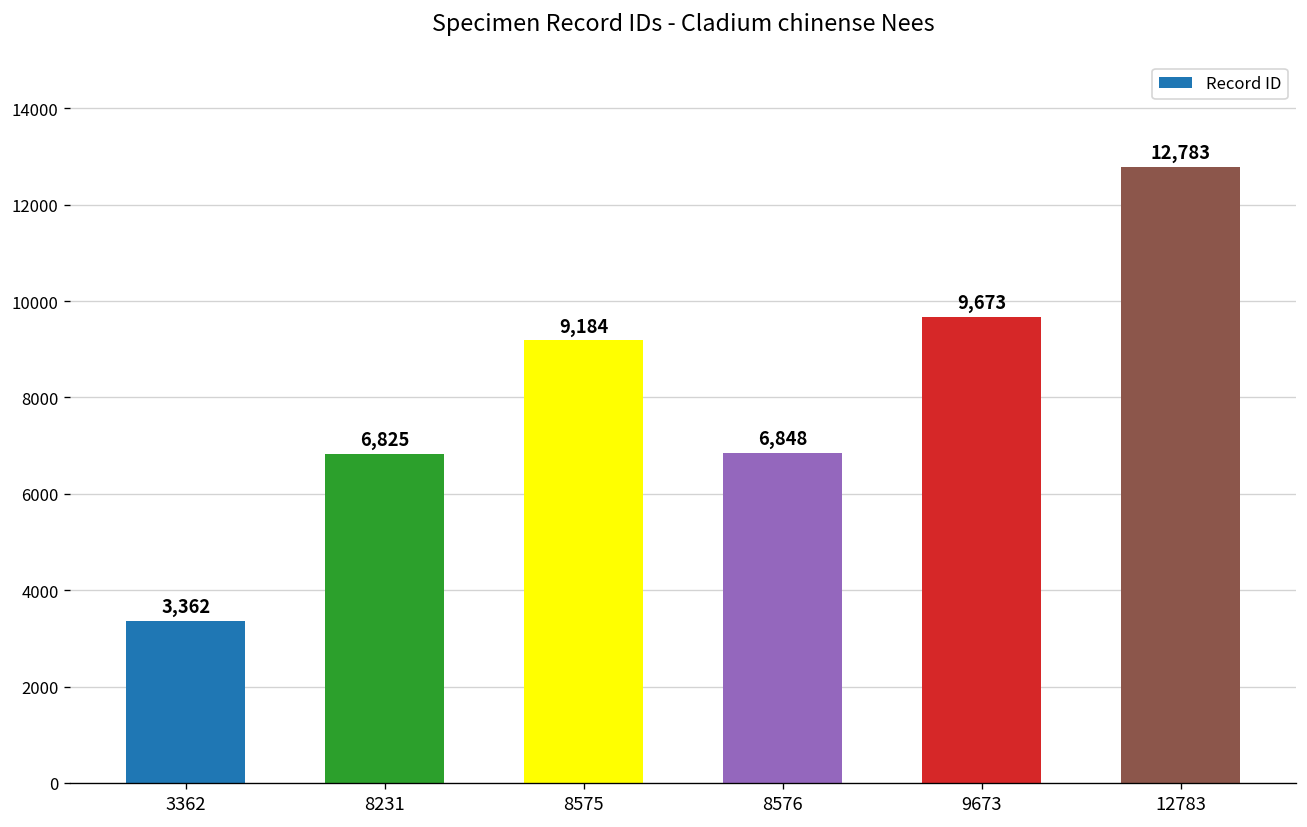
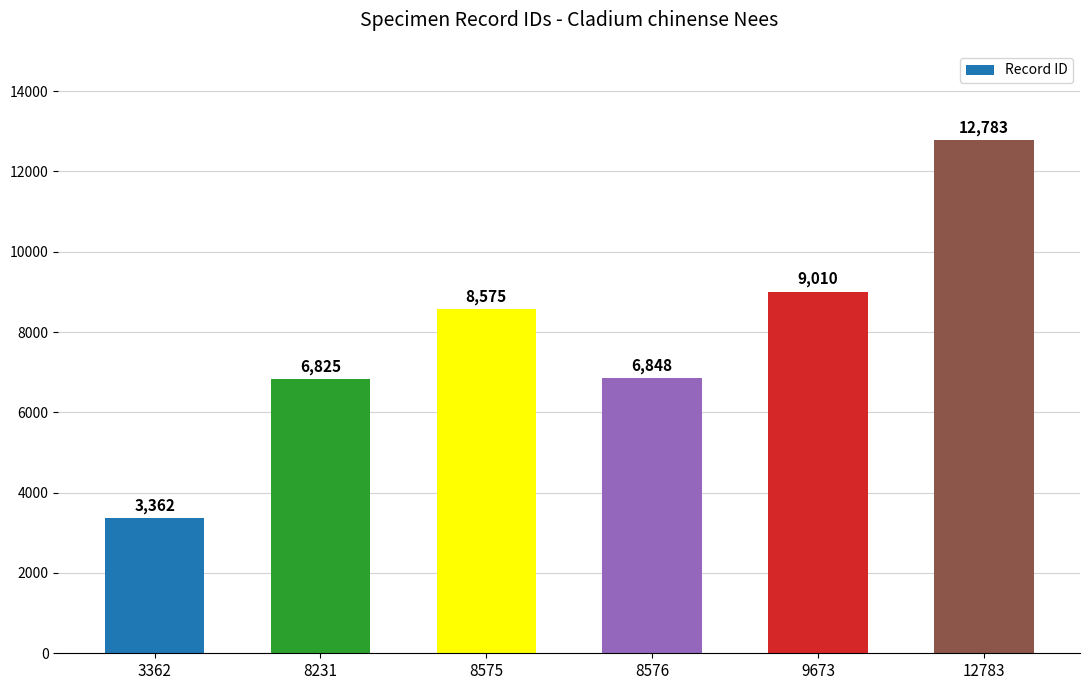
  {
    "3362": "3,362",
    "8231": "6,825",
-   "8575": "9,184",
+   "8575": "8,575",
    "8576": "6,848",
-   "9673": "9,673",
+   "9673": "9,010",
    "12783": "12,783"
  }
